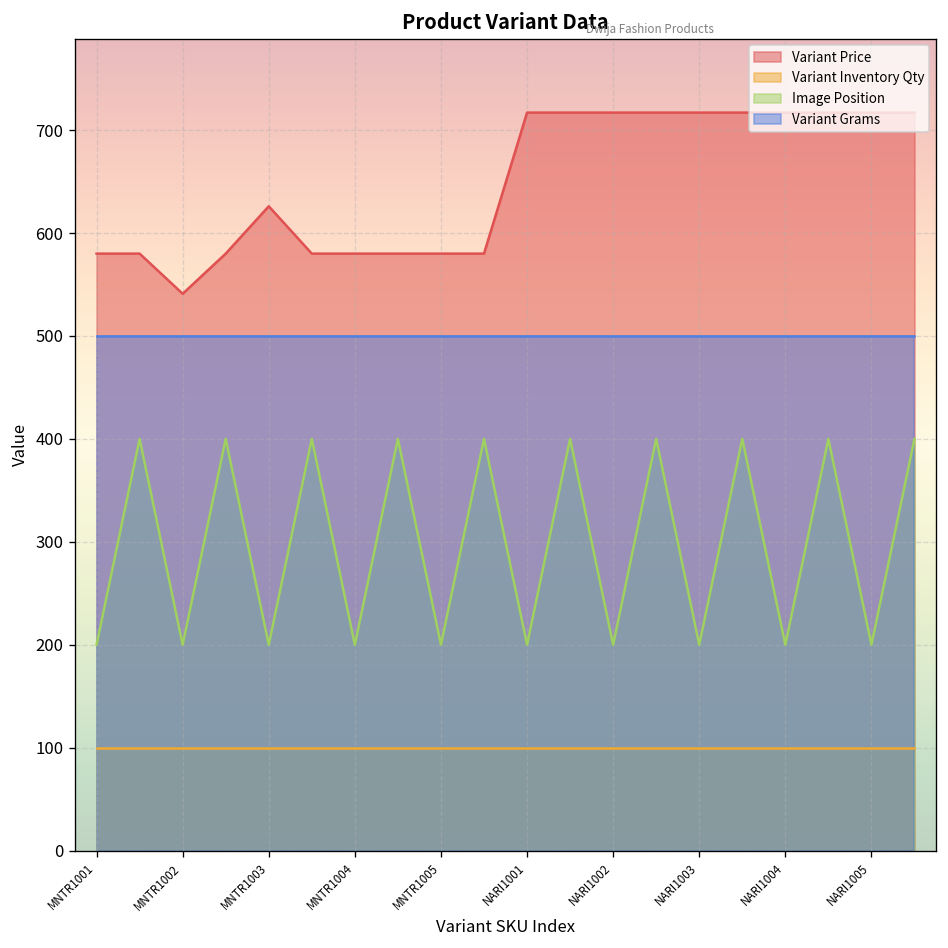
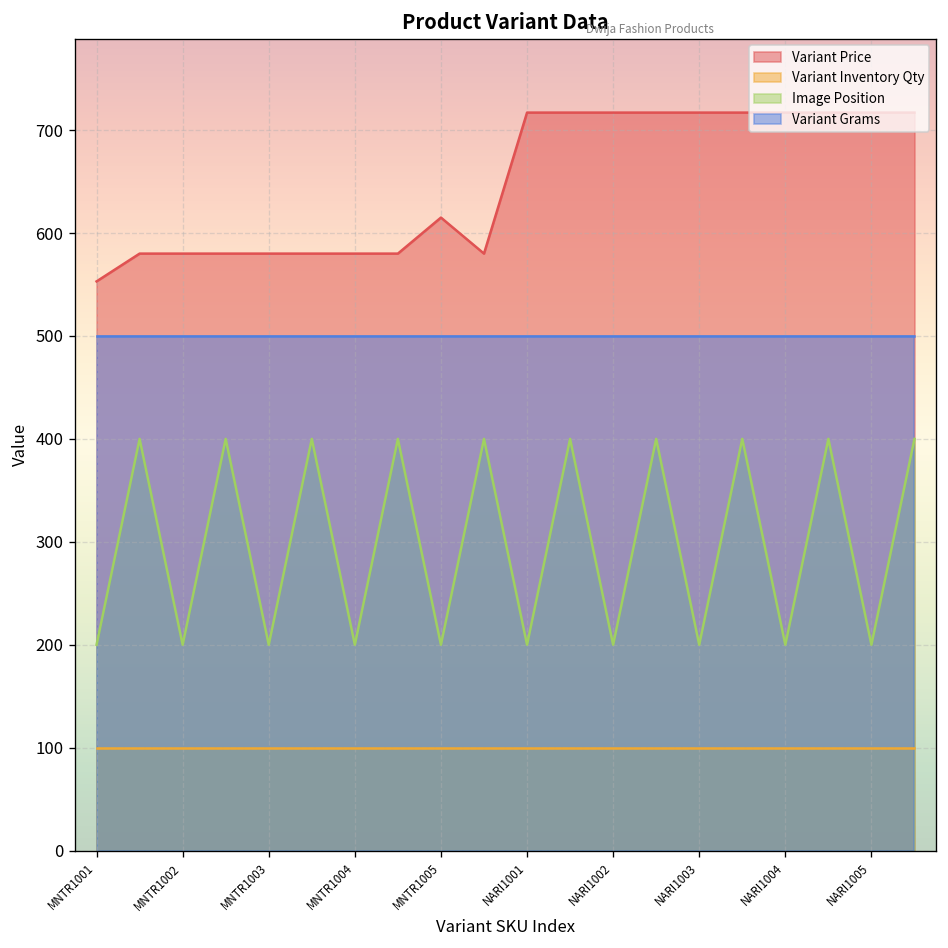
  {
    "Variant Price": {
-     "MNTR1001": 580,
-     "MNTR1002": 540,
-     "MNTR1003": 630,
+     "MNTR1001": 550,
+     "MNTR1002": 580,
+     "MNTR1003": 580,
      "MNTR1004": 580,
-     "MNTR1005": 580,
+     "MNTR1005": 620,
      "NARI1001": 720,
      "NARI1002": 720,
      "NARI1003": 720
    },
    "Variant Inventory Qty": {
      "MNTR1001": 100,
      "MNTR1002": 100,
      "MNTR1003": 100,
      "MNTR1004": 100,
      "MNTR1005": 100,
      "NARI1001": 100,
      "NARI1002": 100,
      "NARI1003": 100,
      "NARI1004": 100,
      "NARI1005": 100
    },
    "Image Position": {
      "MNTR1001": 200,
      "MNTR1002": 200,
      "MNTR1003": 200,
      "MNTR1004": 200,
      "MNTR1005": 200,
      "NARI1001": 200,
      "NARI1002": 200,
      "NARI1003": 200,
      "NARI1004": 200,
      "NARI1005": 200
    },
    "Variant Grams": {
      "MNTR1001": 500,
      "MNTR1002": 500,
      "MNTR1003": 500,
      "MNTR1004": 500,
      "MNTR1005": 500,
      "NARI1001": 500,
      "NARI1002": 500,
      "NARI1003": 500,
      "NARI1004": 500,
      "NARI1005": 500
    }
  }
